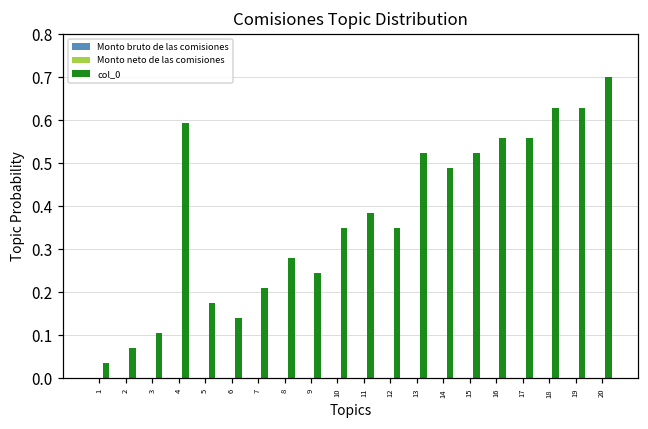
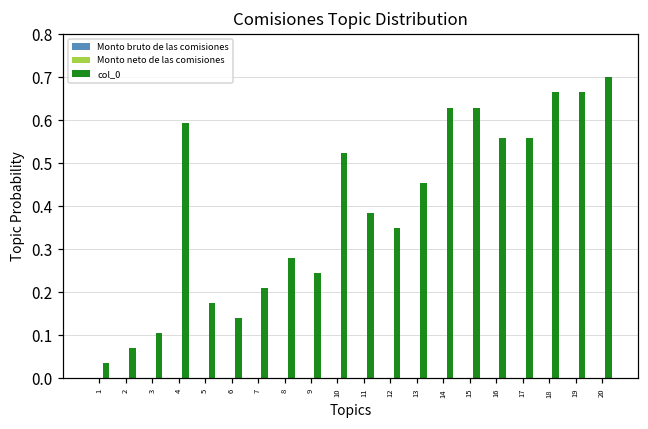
  {
    "Monto bruto de las comisiones": {
      "1": 0.00,
      "2": 0.00,
      "3": 0.00,
      "4": 0.00,
      "5": 0.00,
      "6": 0.00,
      "7": 0.00,
      "8": 0.00,
      "9": 0.00,
      "10": 0.00,
      "11": 0.00,
      "12": 0.00,
      "13": 0.00,
      "14": 0.00,
      "15": 0.00,
      "16": 0.00,
      "17": 0.00,
      "18": 0.00,
      "19": 0.00,
      "20": 0.00
    },
    "Monto neto de las comisiones": {
      "1": 0.00,
      "2": 0.00,
      "3": 0.00,
      "4": 0.00,
      "5": 0.00,
      "6": 0.00,
      "7": 0.00,
      "8": 0.00,
      "9": 0.00,
      "10": 0.00,
      "11": 0.00,
      "12": 0.00,
      "13": 0.00,
      "14": 0.00,
      "15": 0.00,
      "16": 0.00,
      "17": 0.00,
      "18": 0.00,
      "19": 0.00,
      "20": 0.00
    },
    "col_0": {
      "1": 0.03,
      "2": 0.07,
      "3": 0.11,
      "4": 0.60,
      "5": 0.18,
      "6": 0.14,
      "7": 0.21,
      "8": 0.28,
      "9": 0.24,
-     "10": 0.35,
+     "10": 0.52,
      "11": 0.39,
      "12": 0.35,
-     "13": 0.52,
-     "14": 0.49,
-     "15": 0.52,
+     "13": 0.45,
+     "14": 0.63,
+     "15": 0.63,
      "16": 0.56,
      "17": 0.56,
-     "18": 0.63,
-     "19": 0.63,
+     "18": 0.66,
+     "19": 0.66,
      "20": 0.70
    }
  }
